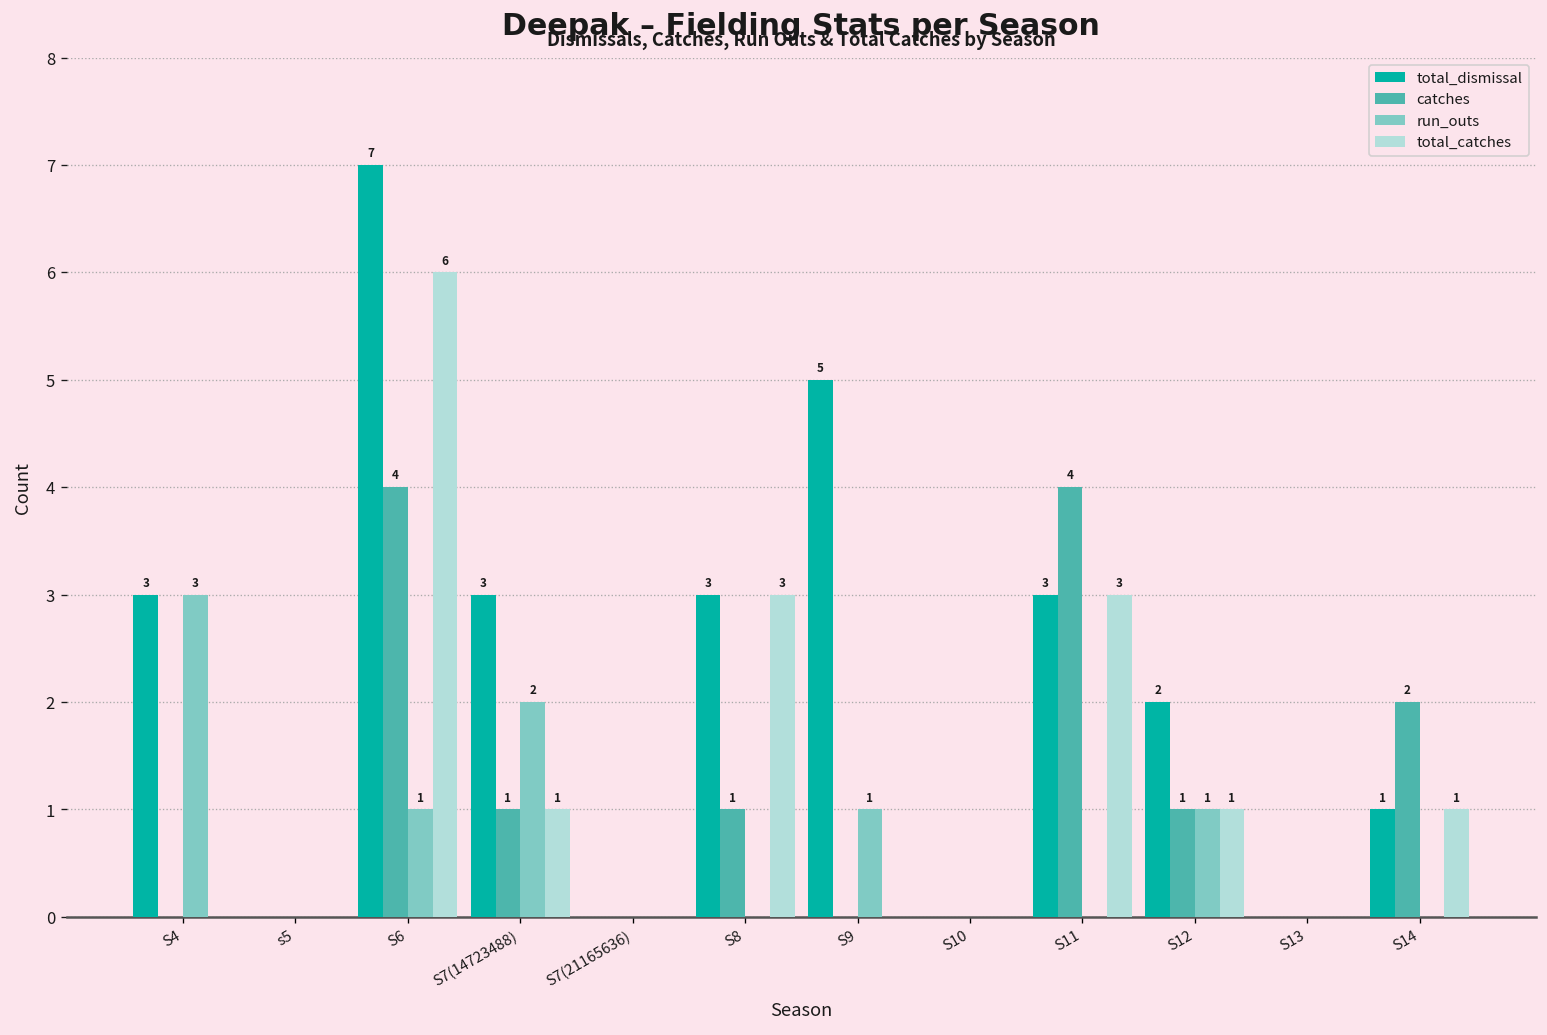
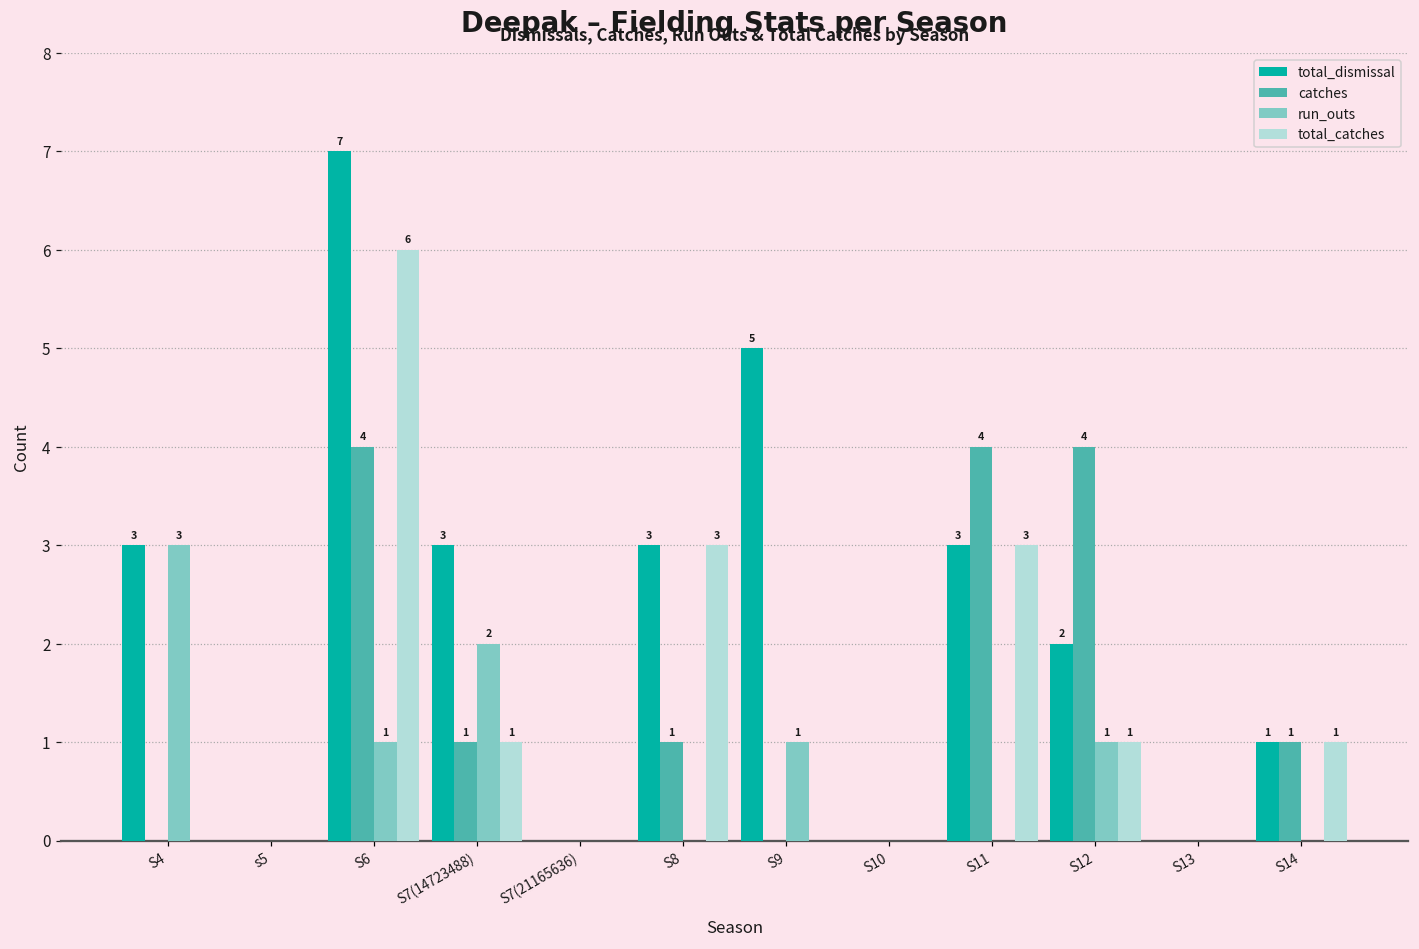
  {
    "total_dismissal": {
      "S4": 3,
      "S6": 7,
      "S7(14723488)": 3,
      "S8": 3,
      "S9": 5,
      "S11": 3,
      "S12": 2,
      "S14": 1
    },
    "catches": {
      "S6": 4,
      "S7(14723488)": 1,
      "S8": 1,
      "S11": 4,
-     "S12": 1,
-     "S14": 2
+     "S12": 4,
+     "S14": 1
    }
  }
